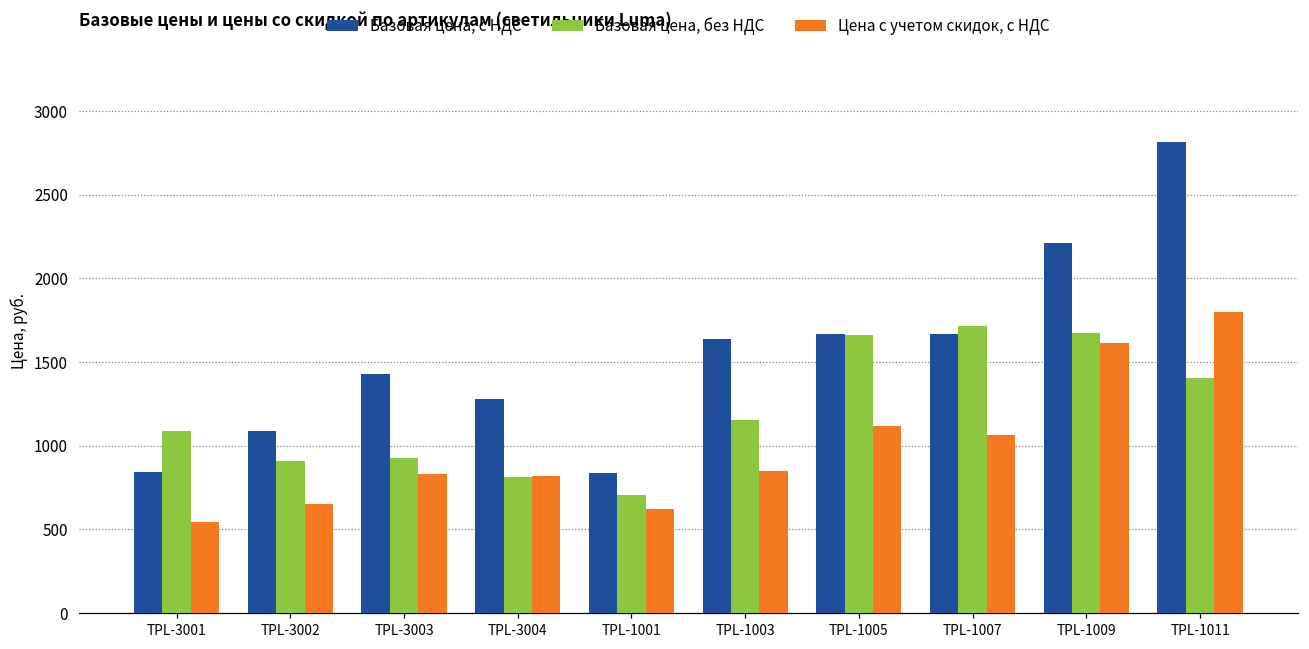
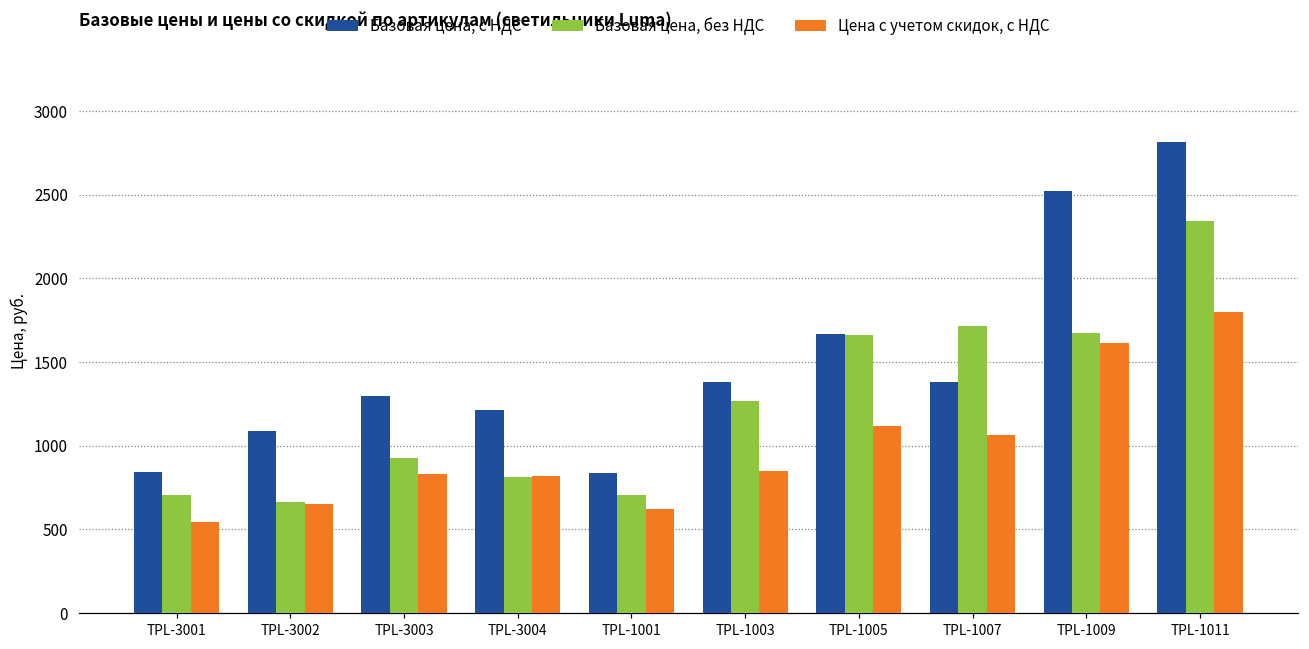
  {
    "Базовая цена, с НДС": {
      "TPL-3001": 850,
      "TPL-3002": 1090,
-     "TPL-3003": 1430,
-     "TPL-3004": 1280,
+     "TPL-3003": 1300,
+     "TPL-3004": 1220,
      "TPL-1001": 840,
-     "TPL-1003": 1640,
+     "TPL-1003": 1380,
      "TPL-1005": 1670,
-     "TPL-1007": 1670,
-     "TPL-1009": 2210,
+     "TPL-1007": 1380,
+     "TPL-1009": 2520,
      "TPL-1011": 2810
    },
    "Базовая цена, без НДС": {
-     "TPL-3001": 1090,
-     "TPL-3002": 910,
+     "TPL-3001": 700,
+     "TPL-3002": 670,
      "TPL-3003": 930,
      "TPL-3004": 810,
      "TPL-1001": 700,
-     "TPL-1003": 1150,
+     "TPL-1003": 1270,
      "TPL-1005": 1660,
      "TPL-1007": 1710,
      "TPL-1009": 1670,
-     "TPL-1011": 1400
+     "TPL-1011": 2340
    },
    "Цена с учетом скидок, с НДС": {
      "TPL-3001": 540,
      "TPL-3002": 650,
      "TPL-3003": 830,
      "TPL-3004": 820,
      "TPL-1001": 620,
      "TPL-1003": 850,
      "TPL-1005": 1120,
      "TPL-1007": 1070,
      "TPL-1009": 1610,
      "TPL-1011": 1800
    }
  }
